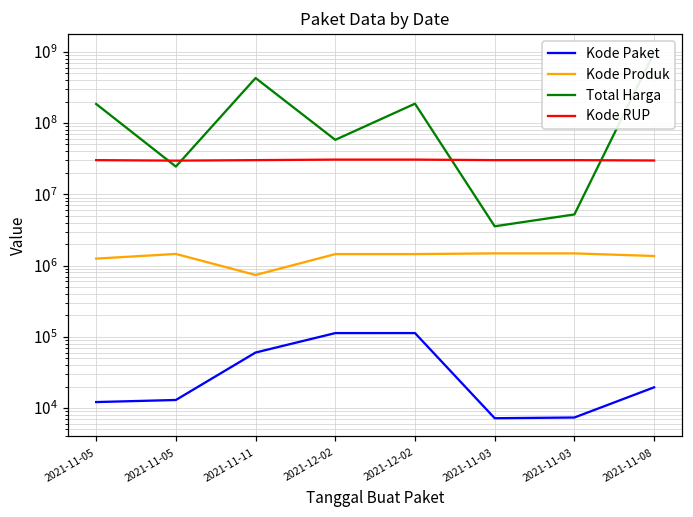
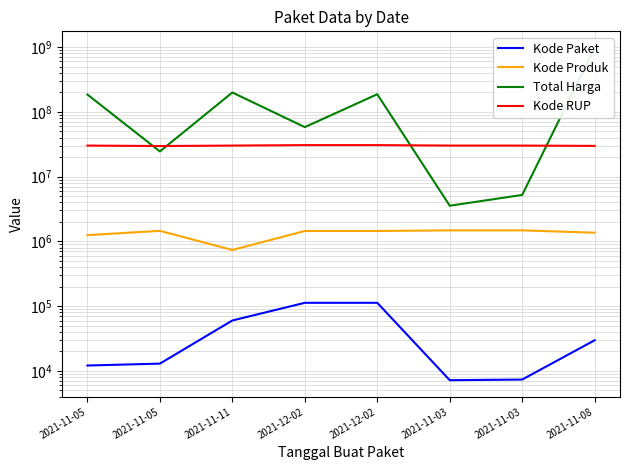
  {
    "Kode Paket": {
      "2021-11-11": 60000,
-     "2021-11-08": 19000
+     "2021-11-08": 30000
    },
    "Kode Produk": {
      "2021-11-11": 700000,
      "2021-11-08": 1400000
    },
    "Total Harga": {
-     "2021-11-11": 400000000
+     "2021-11-11": 200000000
    },
    "Kode RUP": {
      "2021-11-11": 30000000,
      "2021-11-08": 30000000
    }
  }
